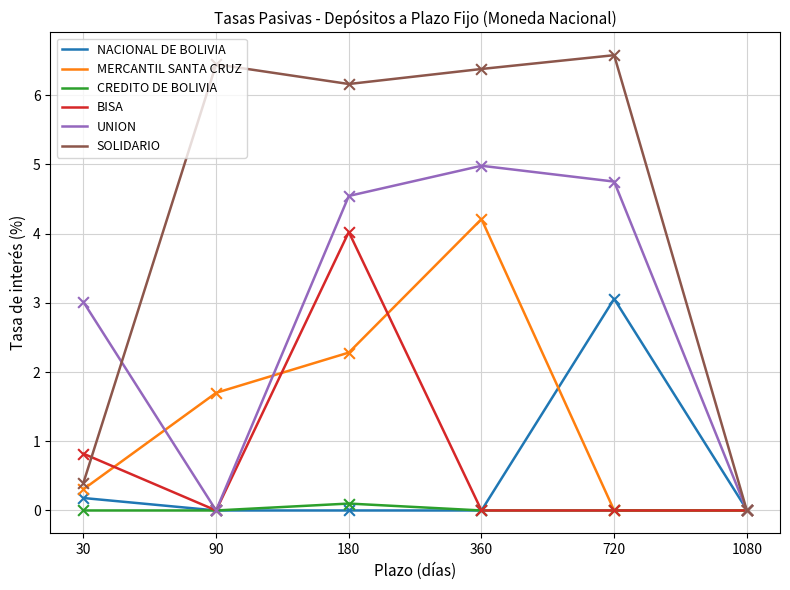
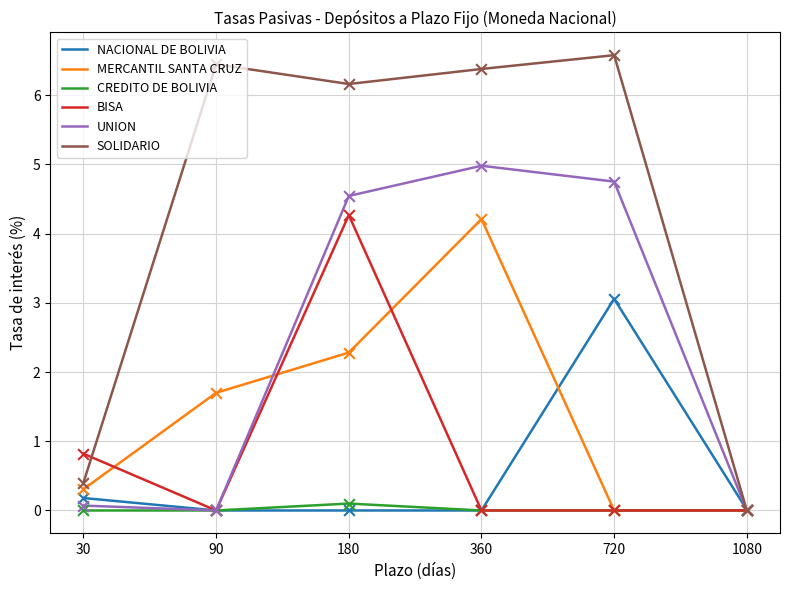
  {
    "NACIONAL DE BOLIVIA": {
      "30": 0.2,
      "180": 0.0,
      "720": 3.1
    },
    "MERCANTIL SANTA CRUZ": {
      "30": 0.3,
      "90": 1.7,
      "180": 2.3,
      "360": 4.2
    },
    "CREDITO DE BOLIVIA": {
      "30": 0.0,
      "180": 0.1
    },
    "BISA": {
      "30": 0.8,
-     "180": 4.0
+     "180": 4.3
    },
    "UNION": {
-     "30": 3.0,
+     "30": 0.1,
      "180": 4.5,
      "360": 5.0,
      "720": 4.8
    },
    "SOLIDARIO": {
      "30": 0.4,
      "180": 6.2,
      "360": 6.4,
      "720": 6.6
    }
  }
